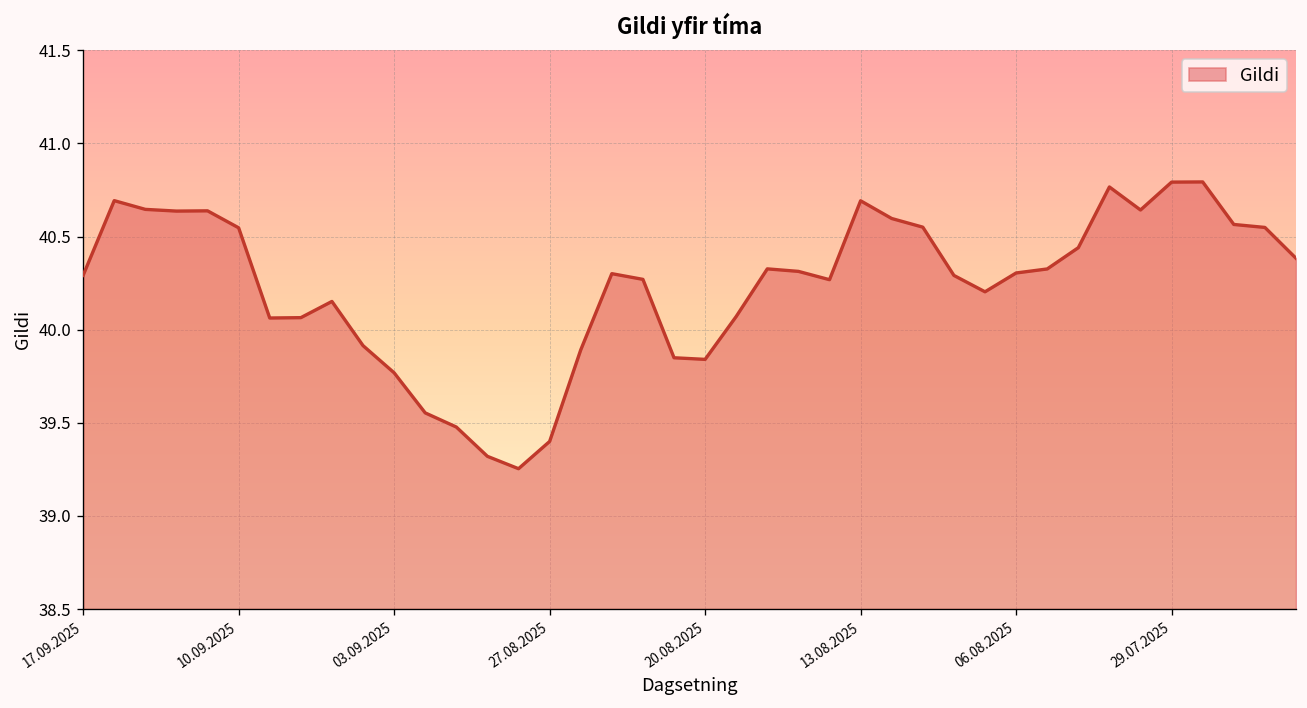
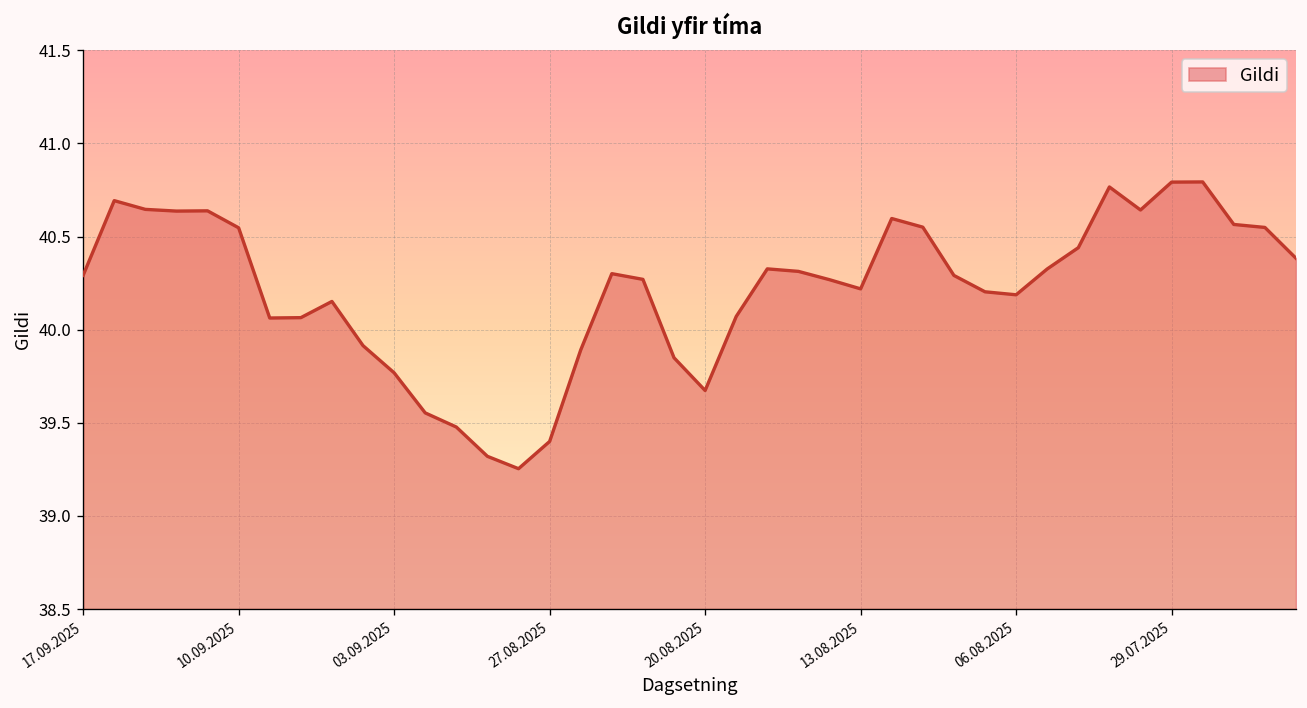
  {
    "17.09.2025": 40.29,
    "10.09.2025": 40.55,
    "03.09.2025": 39.77,
    "27.08.2025": 39.40,
-   "20.08.2025": 39.84,
-   "13.08.2025": 40.69,
-   "06.08.2025": 40.30,
+   "20.08.2025": 39.67,
+   "13.08.2025": 40.22,
+   "06.08.2025": 40.19,
    "29.07.2025": 40.79
  }
